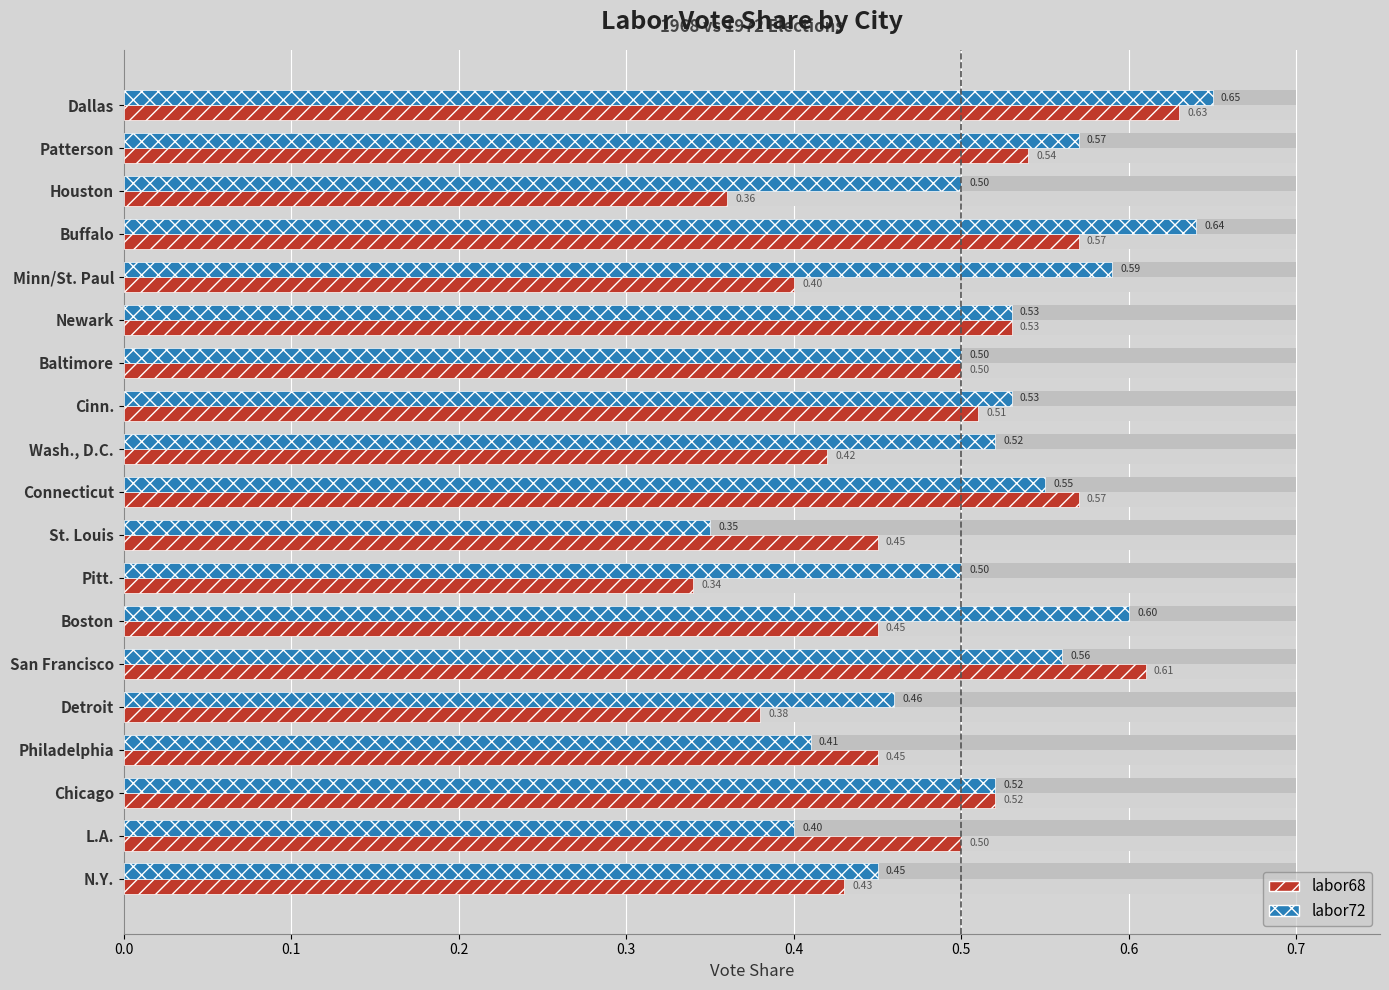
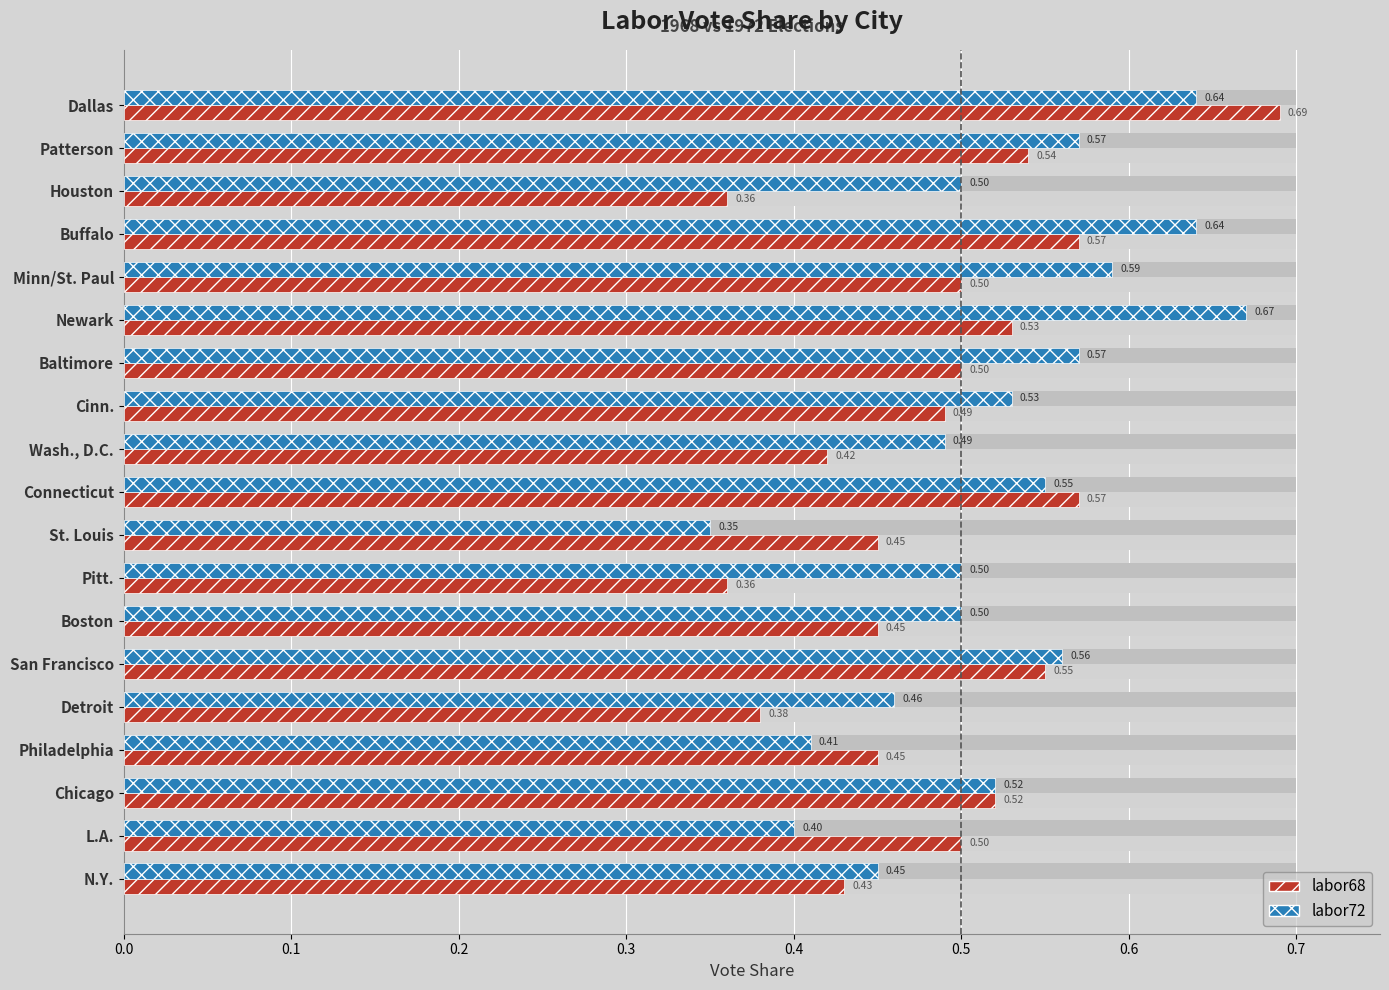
  {
    "labor68": {
-     "Dallas": 0.63,
-     "Minn/St. Paul": 0.40,
-     "Cinn.": 0.51,
-     "Pitt.": 0.34,
-     "San Francisco": 0.61
+     "Dallas": 0.69,
+     "Minn/St. Paul": 0.50,
+     "Cinn.": 0.49,
+     "Pitt.": 0.36,
+     "San Francisco": 0.55
    },
    "labor72": {
-     "Dallas": 0.65,
-     "Newark": 0.53,
-     "Baltimore": 0.50,
-     "Wash., D.C.": 0.52,
-     "Boston": 0.60
+     "Dallas": 0.64,
+     "Newark": 0.67,
+     "Baltimore": 0.57,
+     "Wash., D.C.": 0.49,
+     "Boston": 0.50
    }
  }
